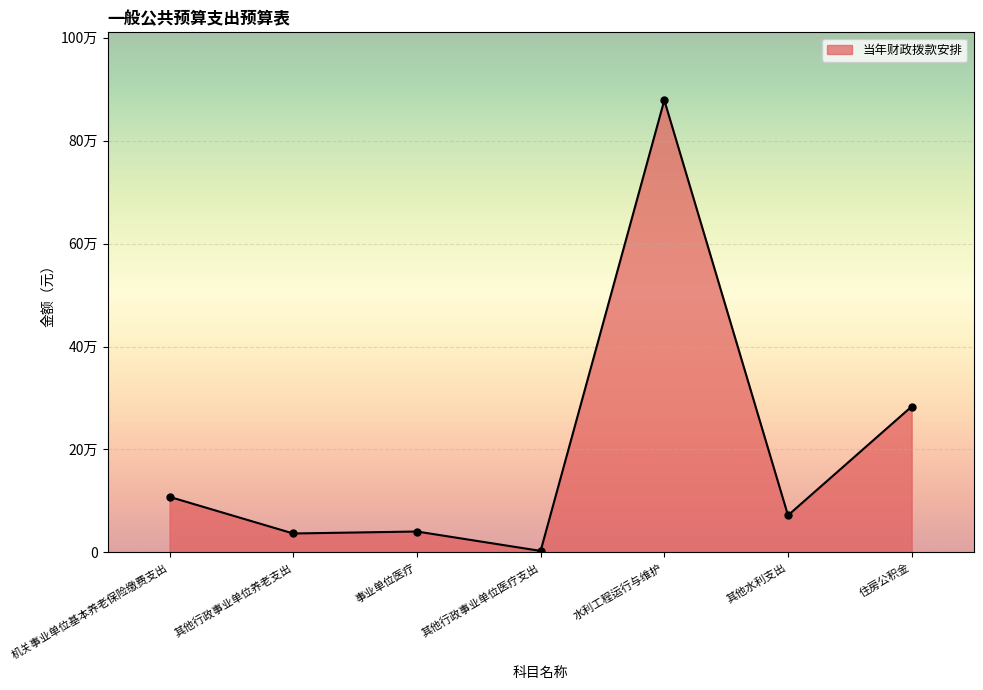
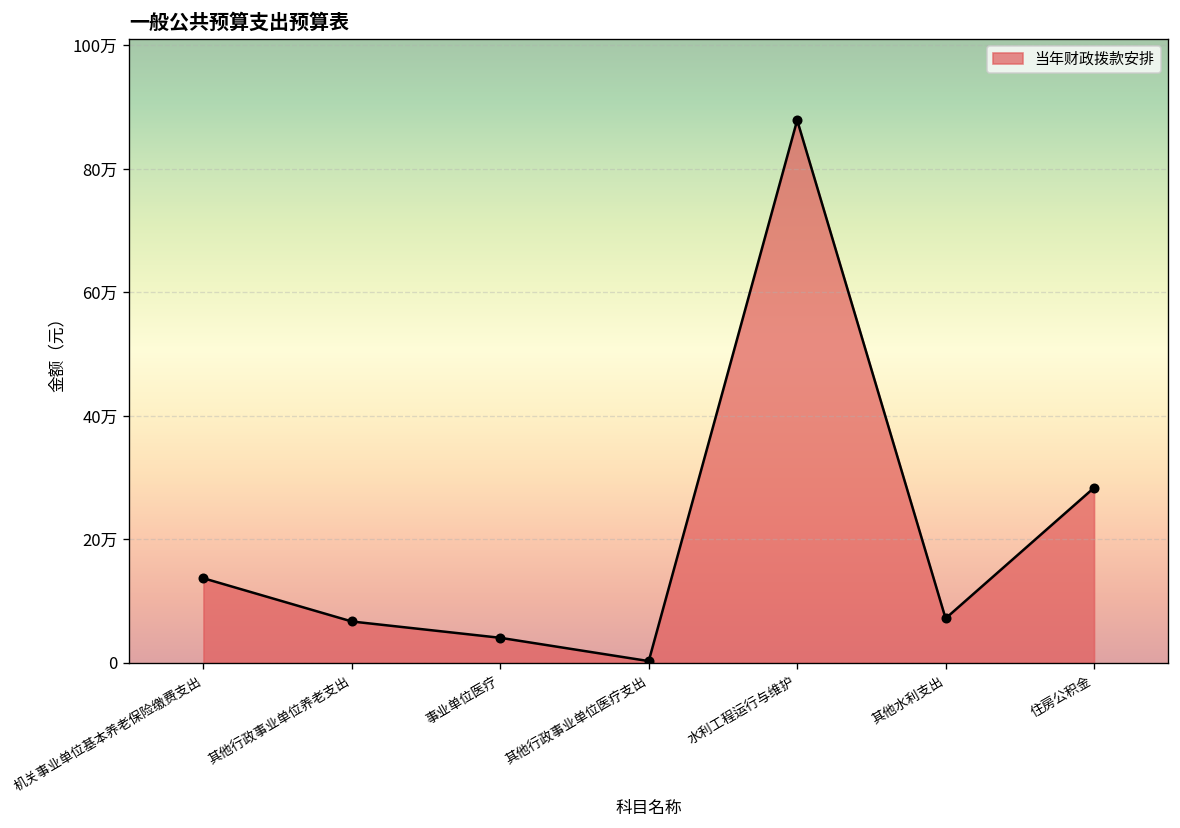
  {
-   "机关事业单位基本养老保险缴费支出": "11万",
-   "其他行政事业单位养老支出": "4万",
+   "机关事业单位基本养老保险缴费支出": "14万",
+   "其他行政事业单位养老支出": "7万",
    "事业单位医疗": "4万",
    "其他行政事业单位医疗支出": "0万",
    "水利工程运行与维护": "88万",
    "其他水利支出": "7万",
    "住房公积金": "28万"
  }
